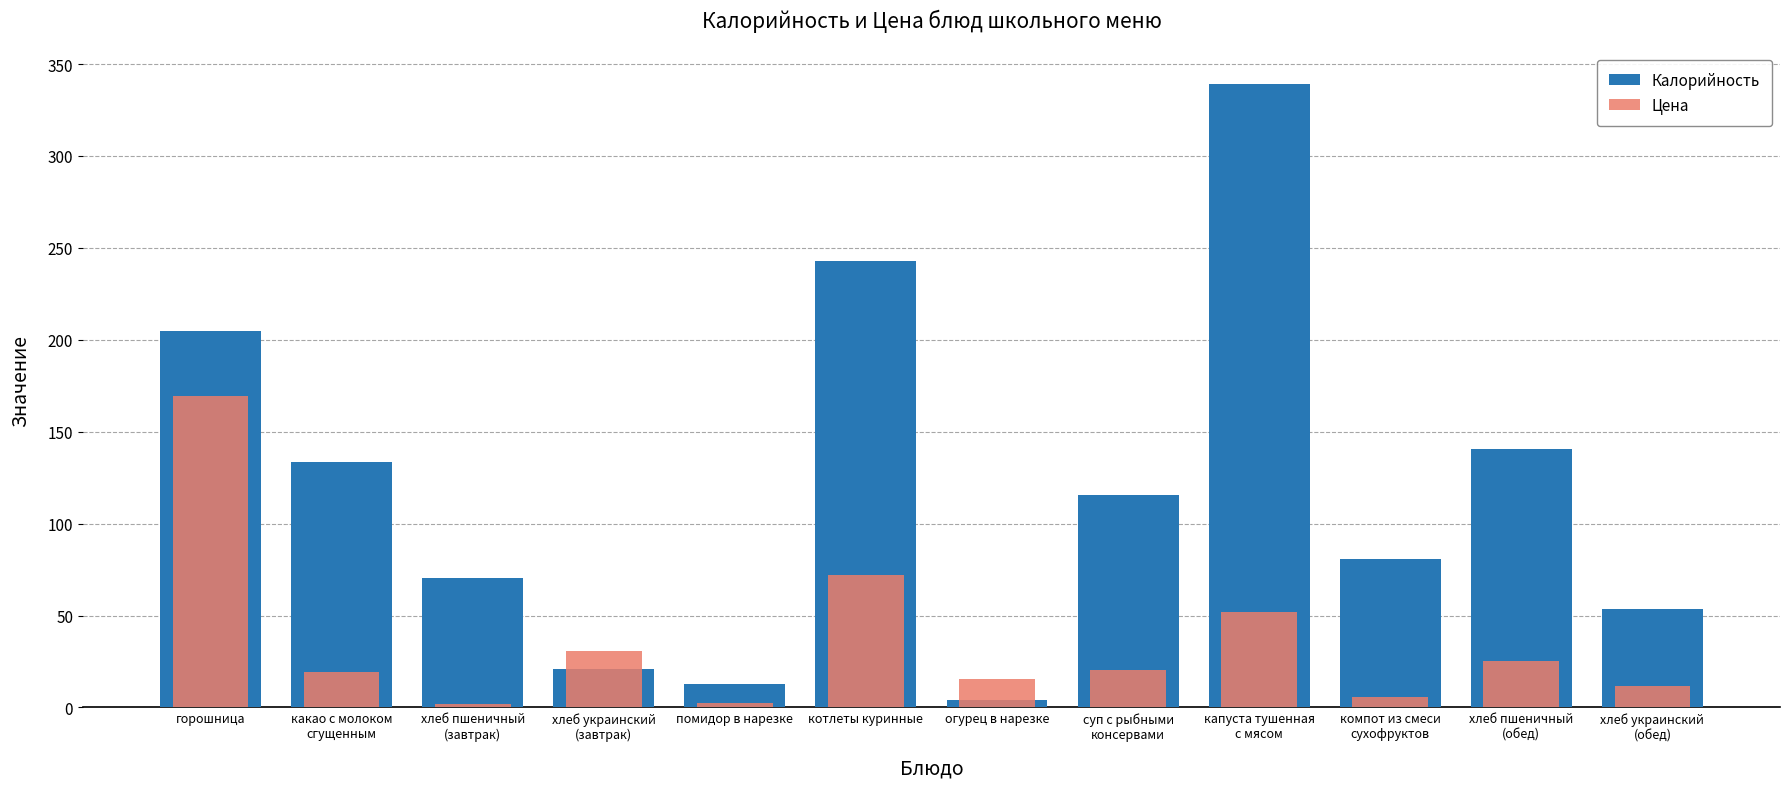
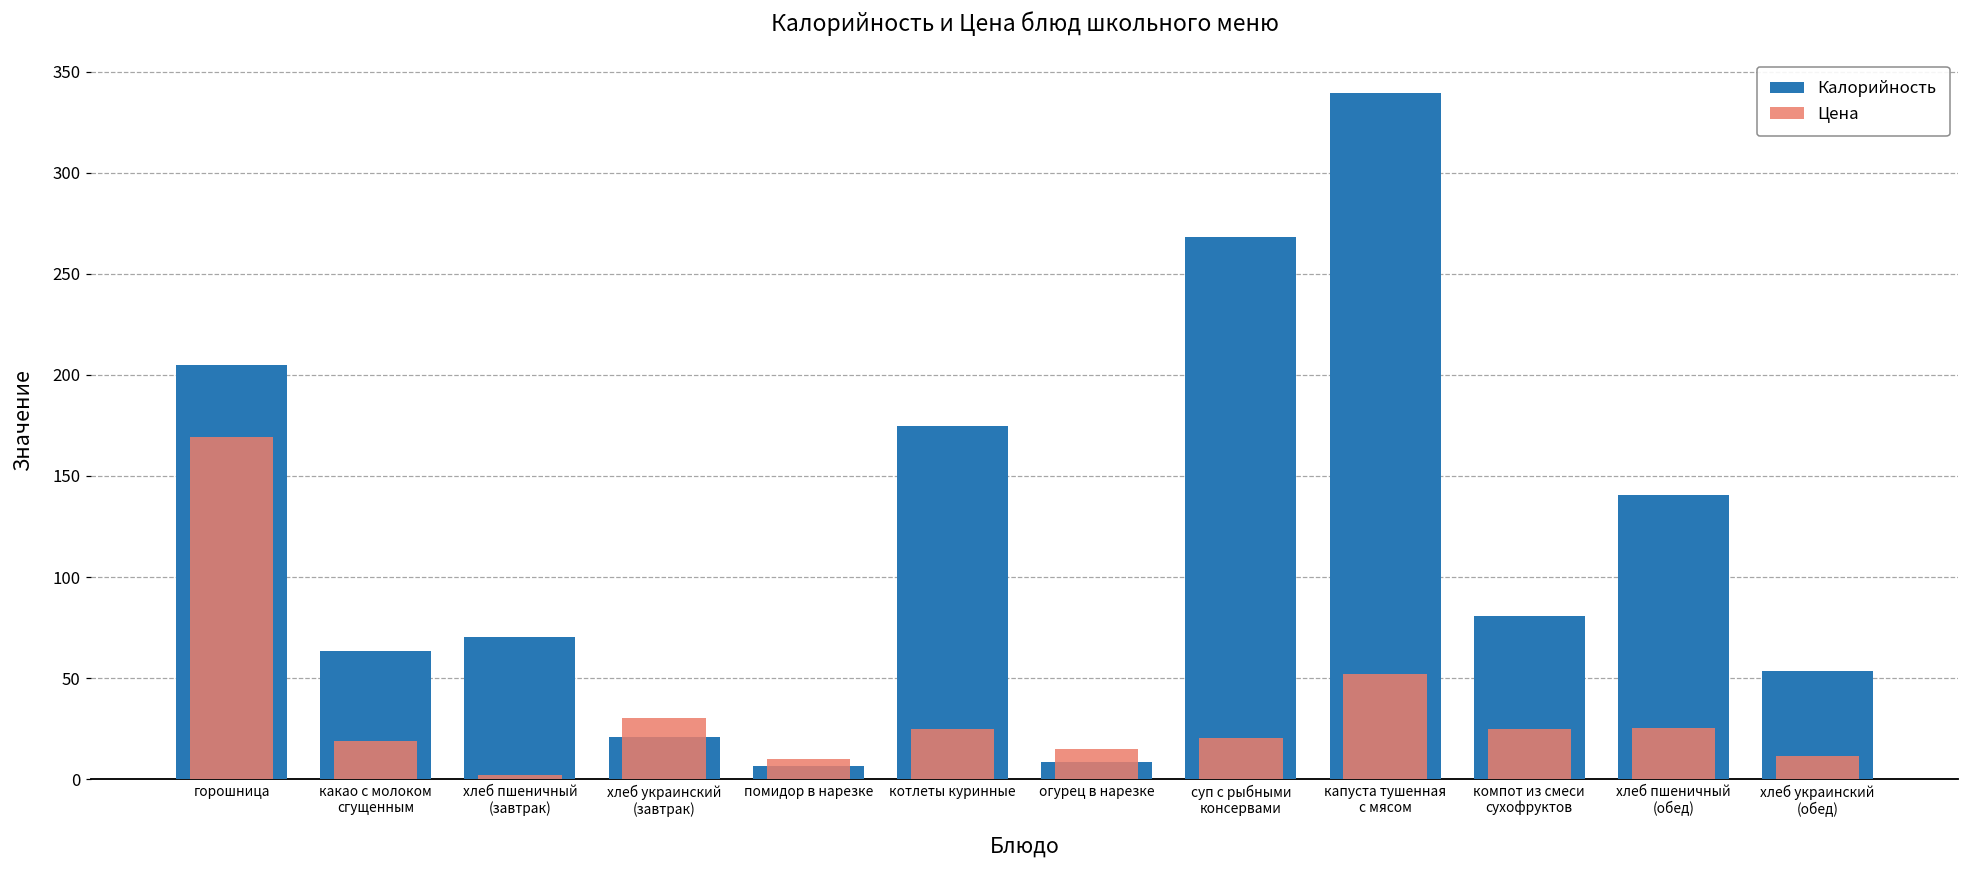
  {
    "Калорийность": {
      "горошница": 205,
-     "какао с молоком сгущенным": 133,
+     "какао с молоком сгущенным": 63,
      "хлеб пшеничный (завтрак)": 70,
-     "помидор в нарезке": 13,
-     "котлеты куринные": 243,
-     "огурец в нарезке": 4,
-     "суп с рыбными консервами": 116,
+     "помидор в нарезке": 6,
+     "котлеты куринные": 175,
+     "огурец в нарезке": 9,
+     "суп с рыбными консервами": 268,
      "капуста тушенная с мясом": 339,
      "компот из смеси сухофруктов": 81,
      "хлеб пшеничный (обед)": 141,
      "хлеб украинский (обед)": 53
    },
    "Цена": {
      "хлеб украинский (завтрак)": 31,
-     "помидор в нарезке": 2,
-     "котлеты куринные": 72,
+     "помидор в нарезке": 10,
+     "котлеты куринные": 25,
      "огурец в нарезке": 15,
-     "компот из смеси сухофруктов": 6
+     "компот из смеси сухофруктов": 25
    }
  }
